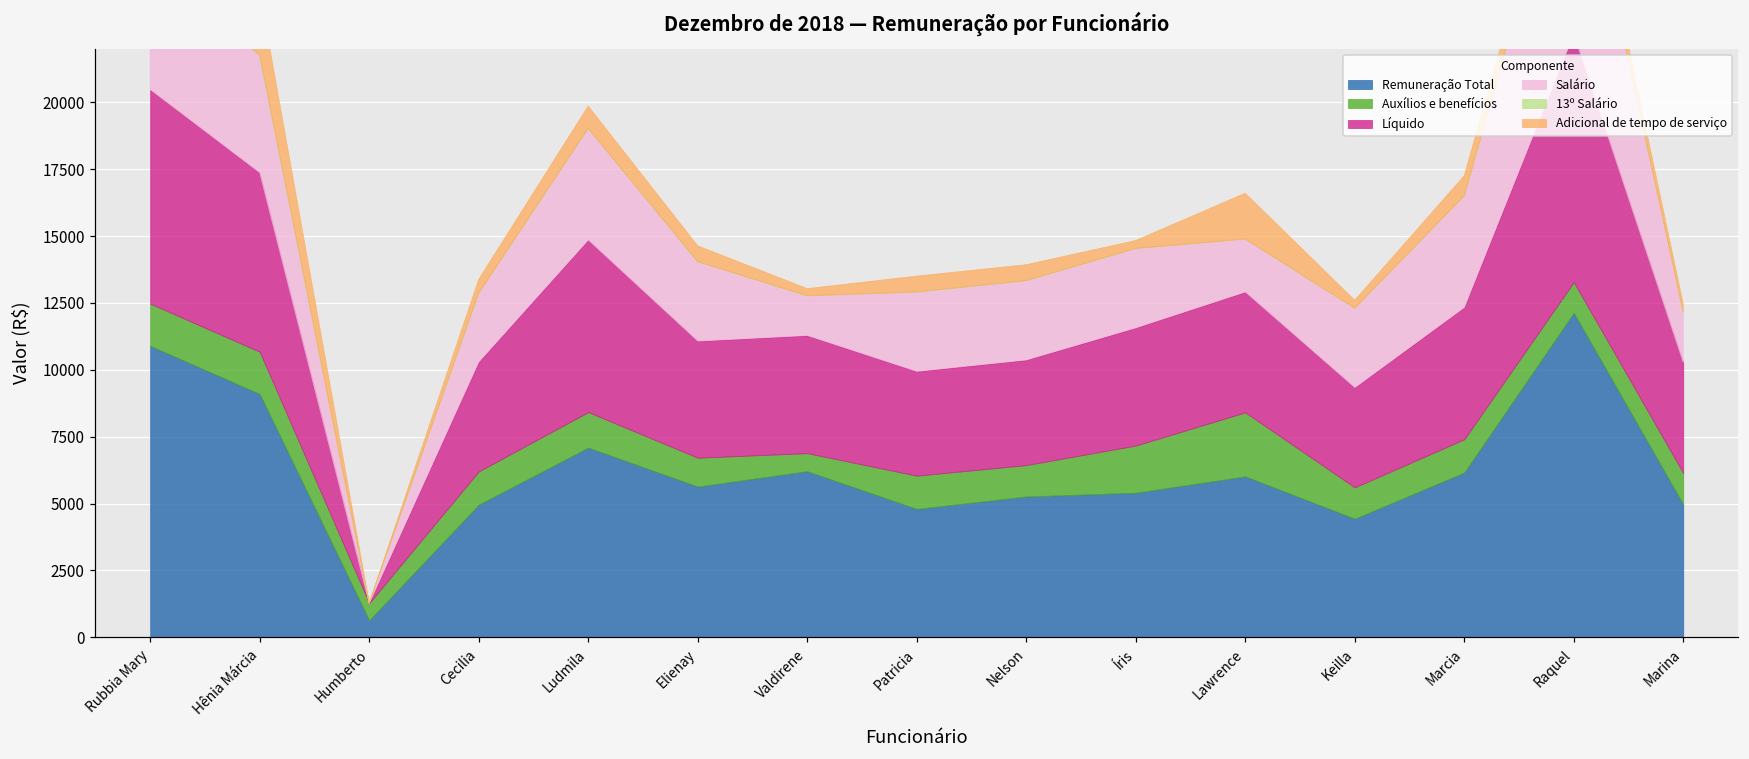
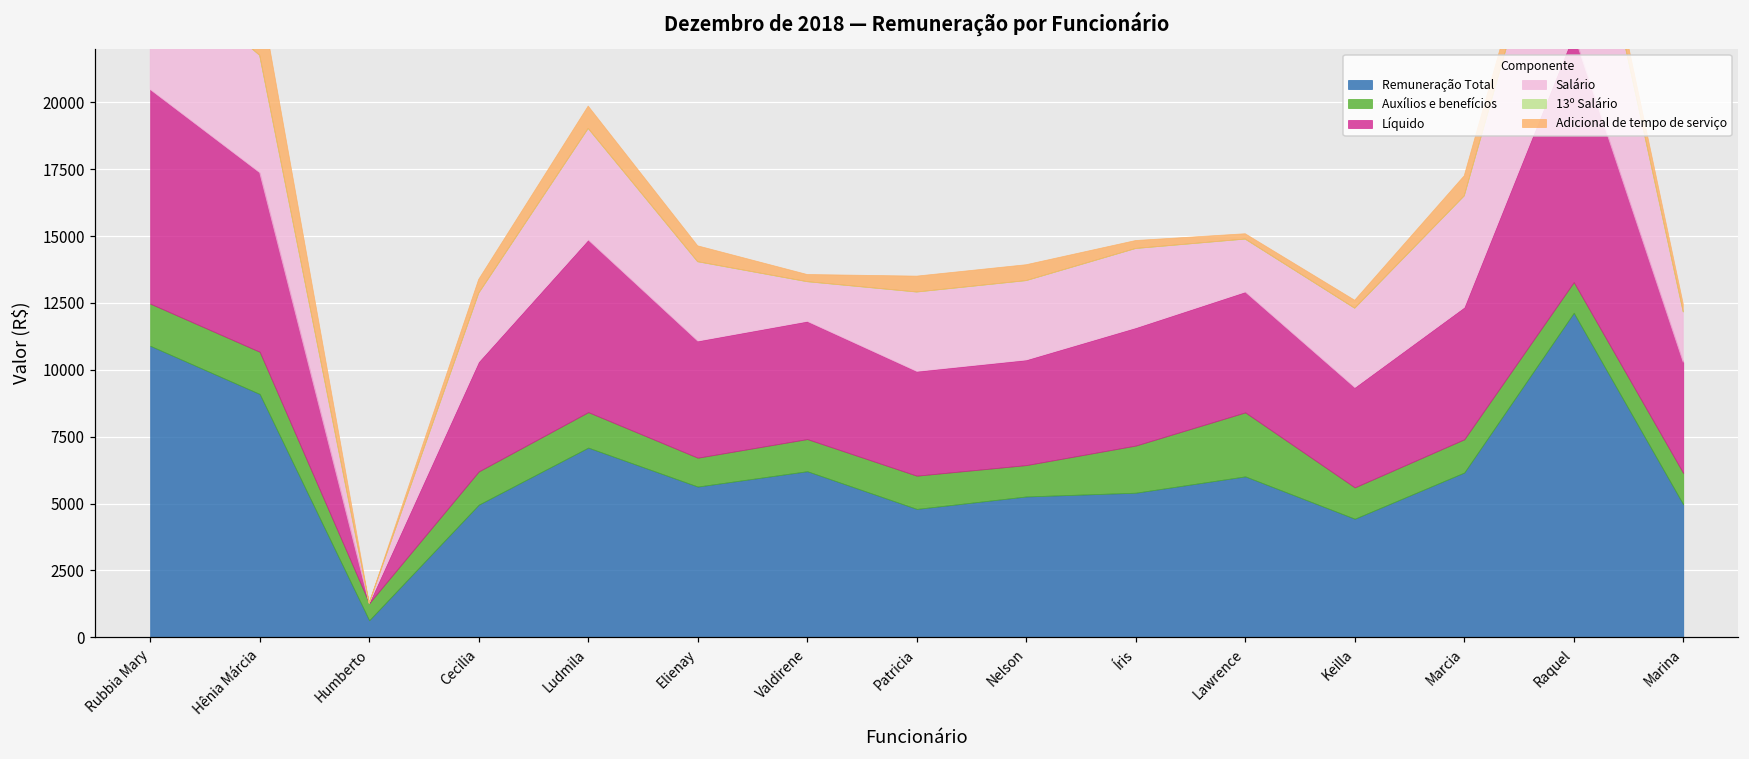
  {
    "Auxílios e benefícios": {
      "Rubbia Mary": 1600,
      "Hênia Márcia": 1600,
      "Cecilia": 1200,
      "Ludmila": 1300,
      "Elienay": 1100,
-     "Valdirene": 700,
+     "Valdirene": 1200,
      "Patricia": 1200,
      "Nelson": 1200,
      "Íris": 1800,
      "Lawrence": 2400,
      "Keilla": 1200,
      "Marcia": 1200,
      "Raquel": 1100,
      "Marina": 1200
    },
    "Líquido": {
      "Rubbia Mary": 8000,
      "Hênia Márcia": 6700,
      "Cecilia": 4100,
      "Ludmila": 6400,
      "Elienay": 4400,
      "Valdirene": 4400,
      "Patricia": 3900,
      "Nelson": 3900,
      "Íris": 4400,
      "Lawrence": 4500,
      "Keilla": 3700,
      "Marcia": 4900,
      "Marina": 4100
    },
    "Adicional de tempo de serviço": {
      "Cecilia": 500,
      "Ludmila": 800,
      "Elienay": 600,
      "Valdirene": 300,
      "Patricia": 600,
      "Nelson": 600,
      "Íris": 300,
-     "Lawrence": 1700,
+     "Lawrence": 200,
      "Keilla": 300,
      "Marcia": 800,
      "Marina": 300
    }
  }
